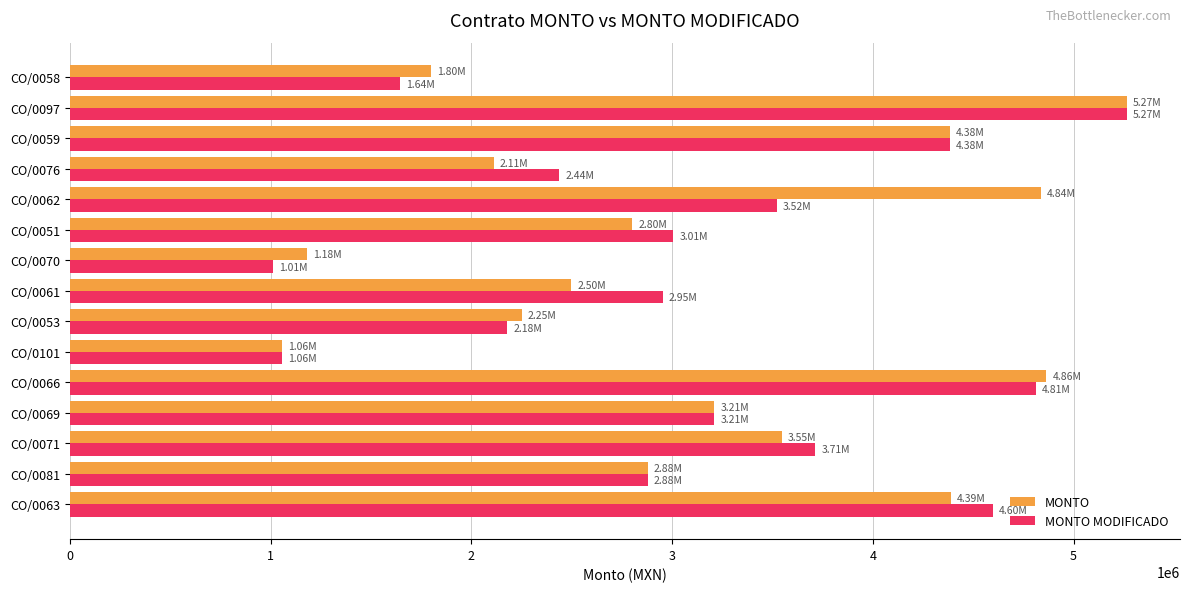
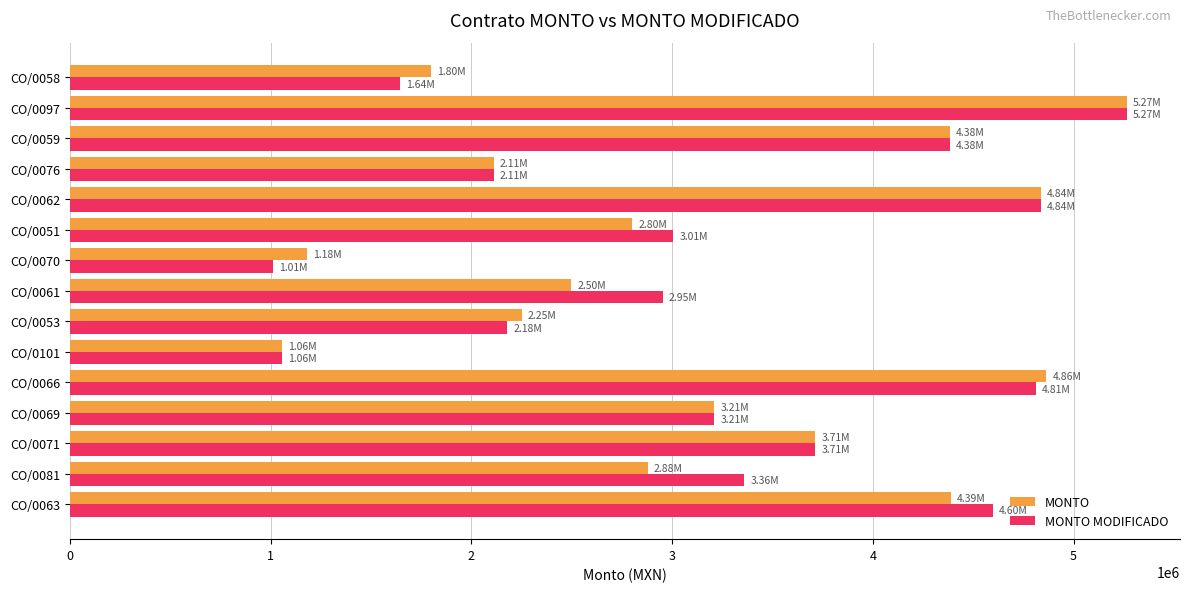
  {
    "MONTO": {
      "CO/0058": "1.80M",
      "CO/0097": "5.27M",
      "CO/0059": "4.38M",
      "CO/0076": "2.11M",
      "CO/0062": "4.84M",
      "CO/0051": "2.80M",
      "CO/0070": "1.18M",
      "CO/0061": "2.50M",
      "CO/0053": "2.25M",
      "CO/0101": "1.06M",
      "CO/0066": "4.86M",
      "CO/0069": "3.21M",
-     "CO/0071": "3.55M",
+     "CO/0071": "3.71M",
      "CO/0081": "2.88M",
      "CO/0063": "4.39M"
    },
    "MONTO MODIFICADO": {
      "CO/0058": "1.64M",
      "CO/0097": "5.27M",
      "CO/0059": "4.38M",
-     "CO/0076": "2.44M",
-     "CO/0062": "3.52M",
+     "CO/0076": "2.11M",
+     "CO/0062": "4.84M",
      "CO/0051": "3.01M",
      "CO/0070": "1.01M",
      "CO/0061": "2.95M",
      "CO/0053": "2.18M",
      "CO/0101": "1.06M",
      "CO/0066": "4.81M",
      "CO/0069": "3.21M",
      "CO/0071": "3.71M",
-     "CO/0081": "2.88M",
+     "CO/0081": "3.36M",
      "CO/0063": "4.60M"
    }
  }
